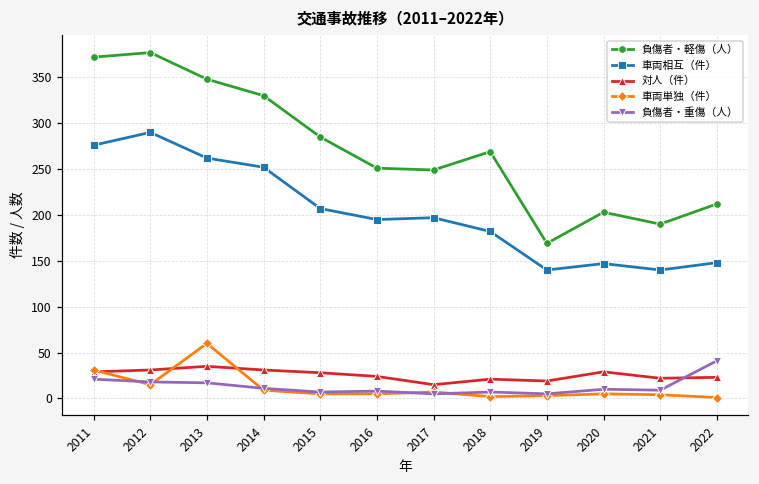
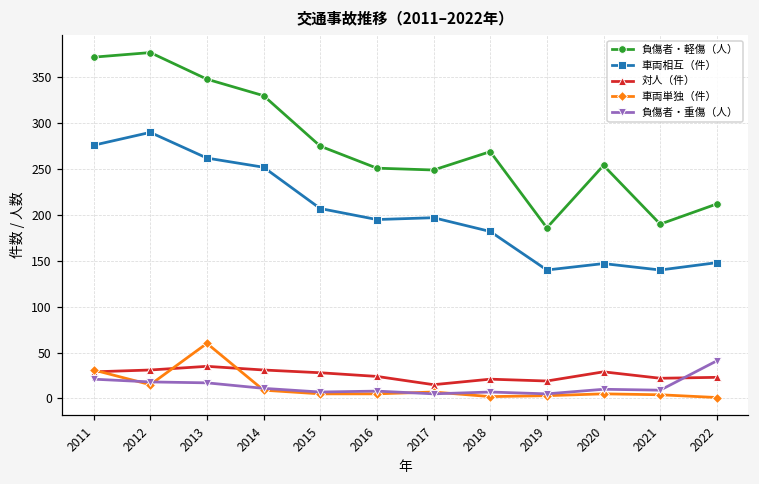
  {
    "負傷者・軽傷（人）": {
      "2011": 370,
      "2012": 380,
      "2013": 350,
      "2014": 330,
-     "2015": 290,
+     "2015": 280,
      "2016": 250,
      "2017": 250,
      "2018": 270,
-     "2019": 170,
-     "2020": 200,
+     "2019": 190,
+     "2020": 250,
      "2021": 190,
      "2022": 210
    },
    "車両相互（件）": {
      "2011": 280,
      "2012": 290,
      "2013": 260,
      "2014": 250,
      "2015": 210,
      "2016": 200,
      "2017": 200,
      "2018": 180,
      "2019": 140,
      "2020": 150,
      "2021": 140,
      "2022": 150
    },
    "対人（件）": {
      "2012": 30,
      "2013": 40,
      "2014": 30,
      "2015": 30,
      "2016": 20,
      "2017": 20,
      "2018": 20,
      "2019": 20,
      "2020": 30,
      "2021": 20,
      "2022": 20
    },
    "車両単独（件）": {
      "2013": 60,
      "2018": 0,
      "2020": 10,
      "2021": 0,
      "2022": 0
    },
    "負傷者・重傷（人）": {
      "2011": 20,
      "2013": 20,
      "2018": 10,
      "2020": 10,
      "2021": 10,
      "2022": 40
    }
  }
